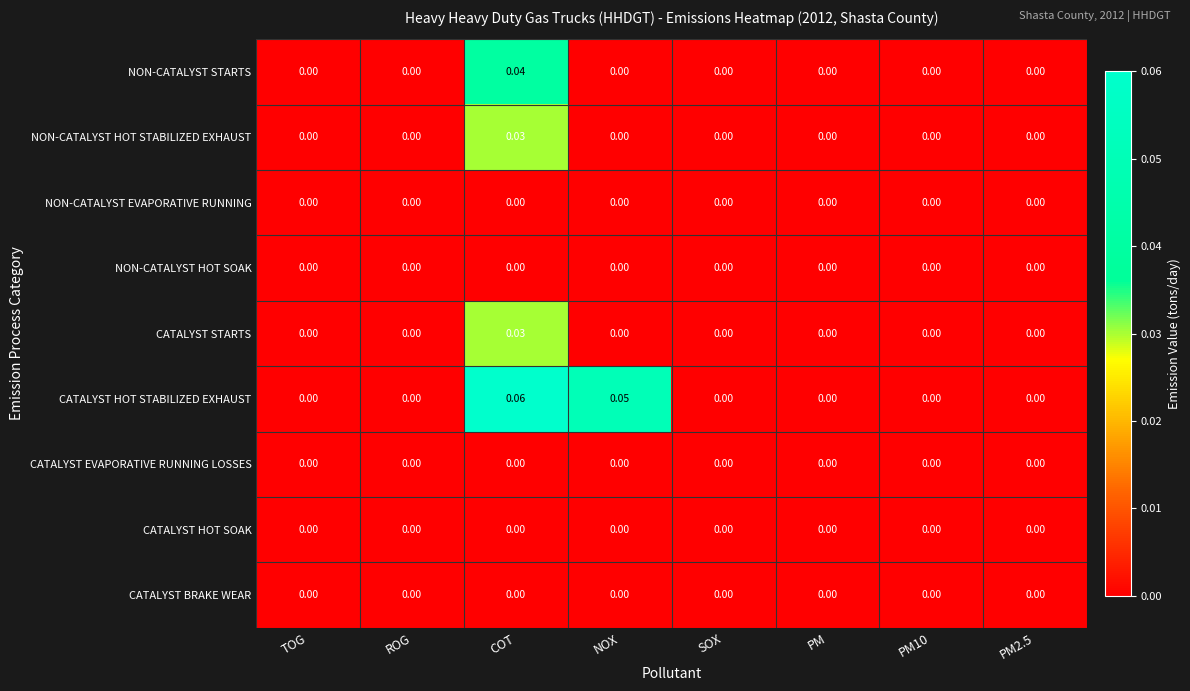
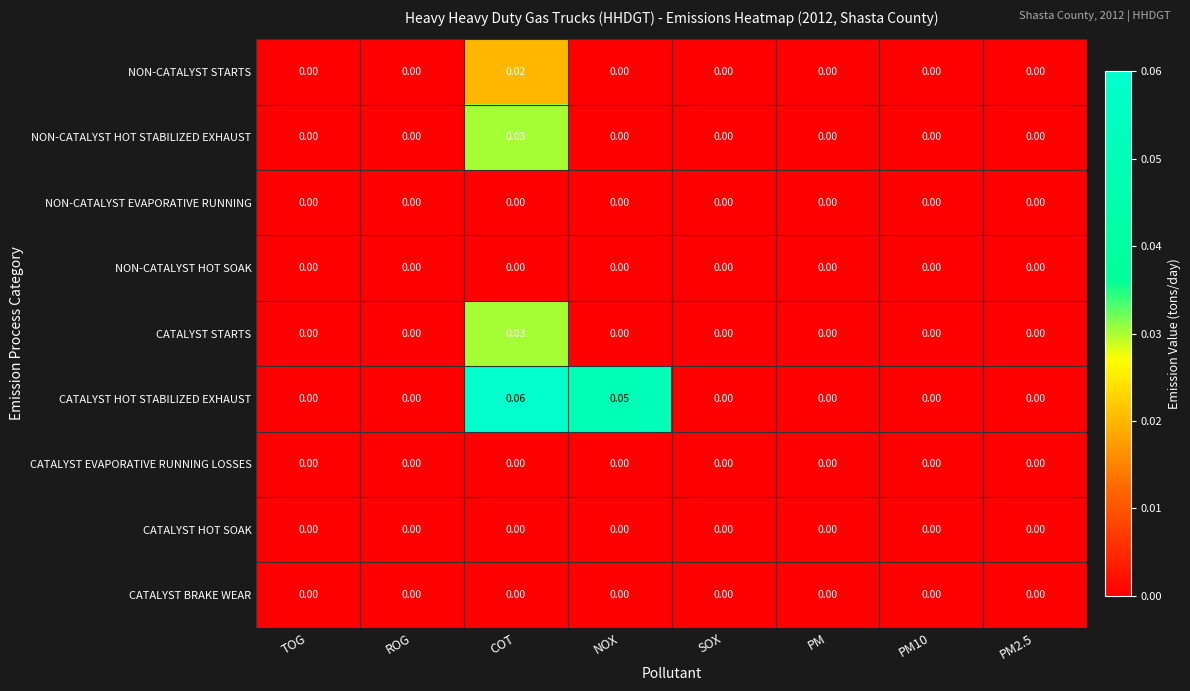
  {
    "NON-CATALYST STARTS": {
      "TOG": 0.00,
      "ROG": 0.00,
-     "COT": 0.04,
+     "COT": 0.02,
      "NOX": 0.00,
      "SOX": 0.00,
      "PM": 0.00,
      "PM10": 0.00,
      "PM2.5": 0.00
    },
    "NON-CATALYST HOT STABILIZED EXHAUST": {
      "TOG": 0.00,
      "ROG": 0.00,
      "COT": 0.03,
      "NOX": 0.00,
      "SOX": 0.00,
      "PM": 0.00,
      "PM10": 0.00,
      "PM2.5": 0.00
    },
    "NON-CATALYST EVAPORATIVE RUNNING": {
      "TOG": 0.00,
      "ROG": 0.00,
      "COT": 0.00,
      "NOX": 0.00,
      "SOX": 0.00,
      "PM": 0.00,
      "PM10": 0.00,
      "PM2.5": 0.00
    },
    "NON-CATALYST HOT SOAK": {
      "TOG": 0.00,
      "ROG": 0.00,
      "COT": 0.00,
      "NOX": 0.00,
      "SOX": 0.00,
      "PM": 0.00,
      "PM10": 0.00,
      "PM2.5": 0.00
    },
    "CATALYST STARTS": {
      "TOG": 0.00,
      "ROG": 0.00,
      "COT": 0.03,
      "NOX": 0.00,
      "SOX": 0.00,
      "PM": 0.00,
      "PM10": 0.00,
      "PM2.5": 0.00
    },
    "CATALYST HOT STABILIZED EXHAUST": {
      "TOG": 0.00,
      "ROG": 0.00,
      "COT": 0.06,
      "NOX": 0.05,
      "SOX": 0.00,
      "PM": 0.00,
      "PM10": 0.00,
      "PM2.5": 0.00
    },
    "CATALYST EVAPORATIVE RUNNING LOSSES": {
      "TOG": 0.00,
      "ROG": 0.00,
      "COT": 0.00,
      "NOX": 0.00,
      "SOX": 0.00,
      "PM": 0.00,
      "PM10": 0.00,
      "PM2.5": 0.00
    },
    "CATALYST HOT SOAK": {
      "TOG": 0.00,
      "ROG": 0.00,
      "COT": 0.00,
      "NOX": 0.00,
      "SOX": 0.00,
      "PM": 0.00,
      "PM10": 0.00,
      "PM2.5": 0.00
    },
    "CATALYST BRAKE WEAR": {
      "TOG": 0.00,
      "ROG": 0.00,
      "COT": 0.00,
      "NOX": 0.00,
      "SOX": 0.00,
      "PM": 0.00,
      "PM10": 0.00,
      "PM2.5": 0.00
    }
  }
